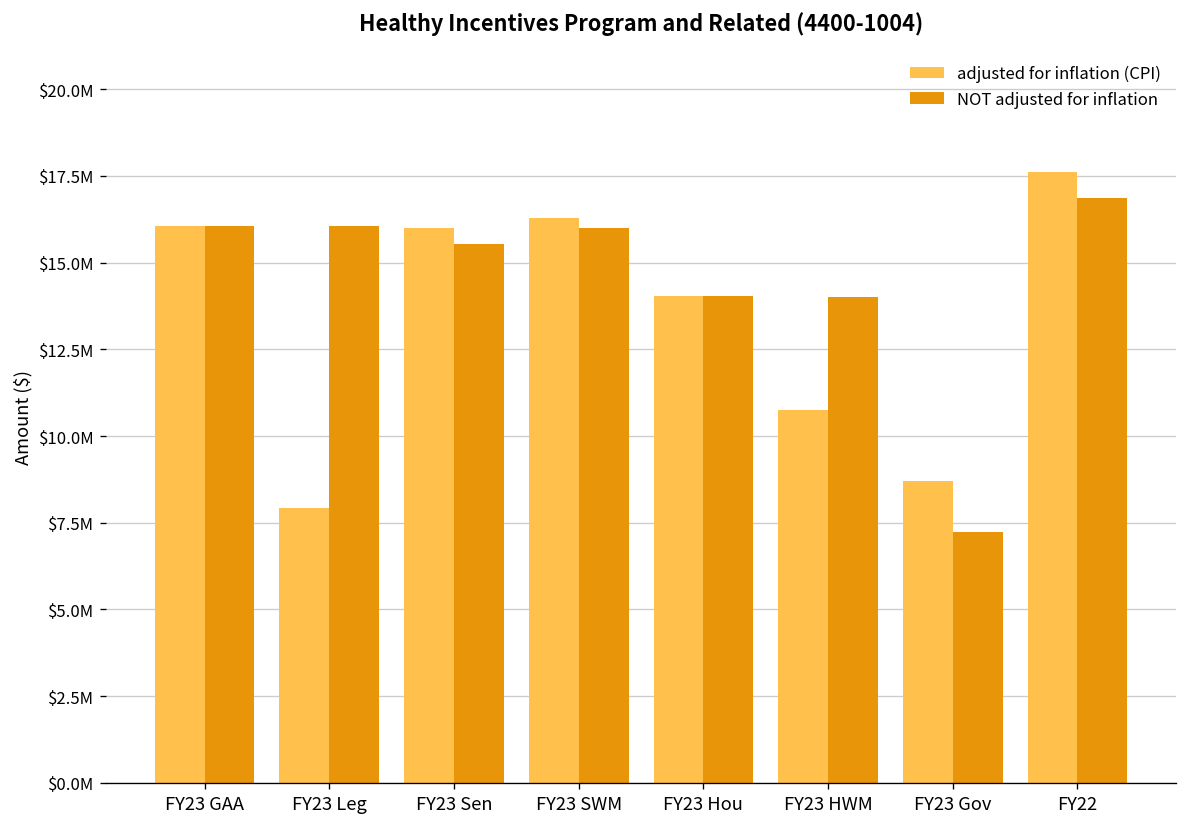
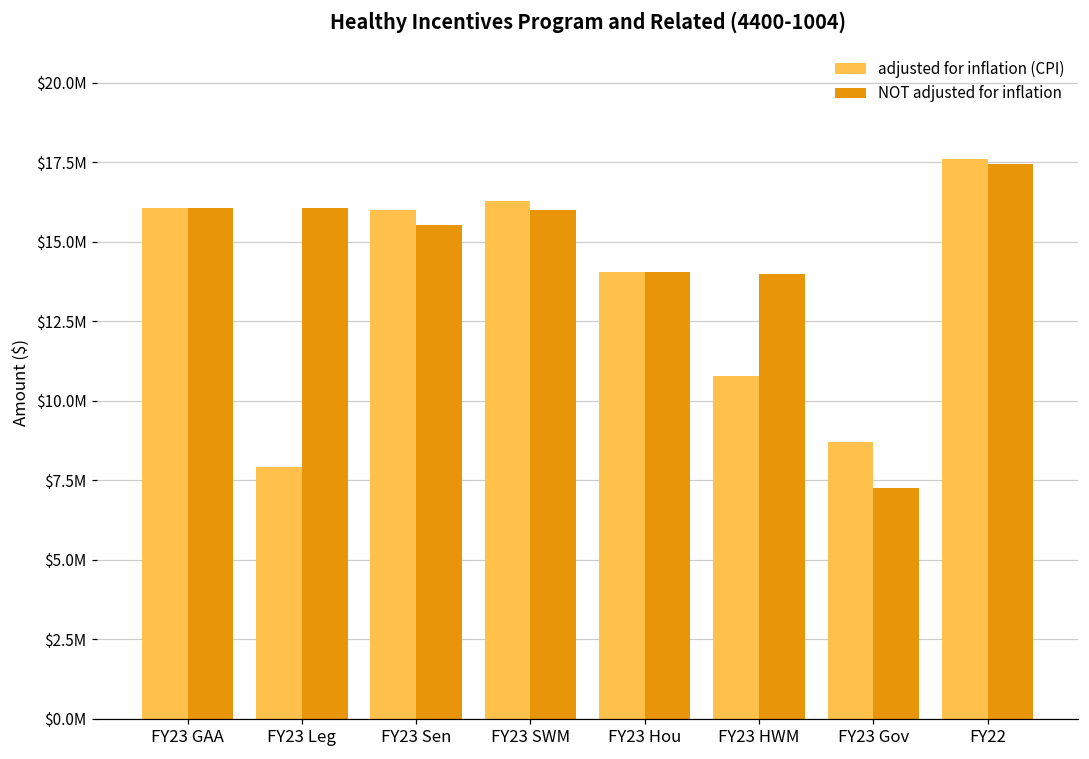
  {
    "adjusted for inflation (CPI)": {
      "FY23 GAA": "$16000000",
      "FY23 Leg": "$7900000",
      "FY23 Sen": "$16000000",
      "FY23 SWM": "$16300000",
      "FY23 Hou": "$14000000",
      "FY23 HWM": "$10800000",
      "FY23 Gov": "$8700000",
      "FY22": "$17600000"
    },
    "NOT adjusted for inflation": {
      "FY23 GAA": "$16000000",
      "FY23 Leg": "$16000000",
      "FY23 Sen": "$15500000",
      "FY23 SWM": "$16000000",
      "FY23 Hou": "$14000000",
      "FY23 HWM": "$14000000",
      "FY23 Gov": "$7200000",
-     "FY22": "$16900000"
+     "FY22": "$17400000"
    }
  }
